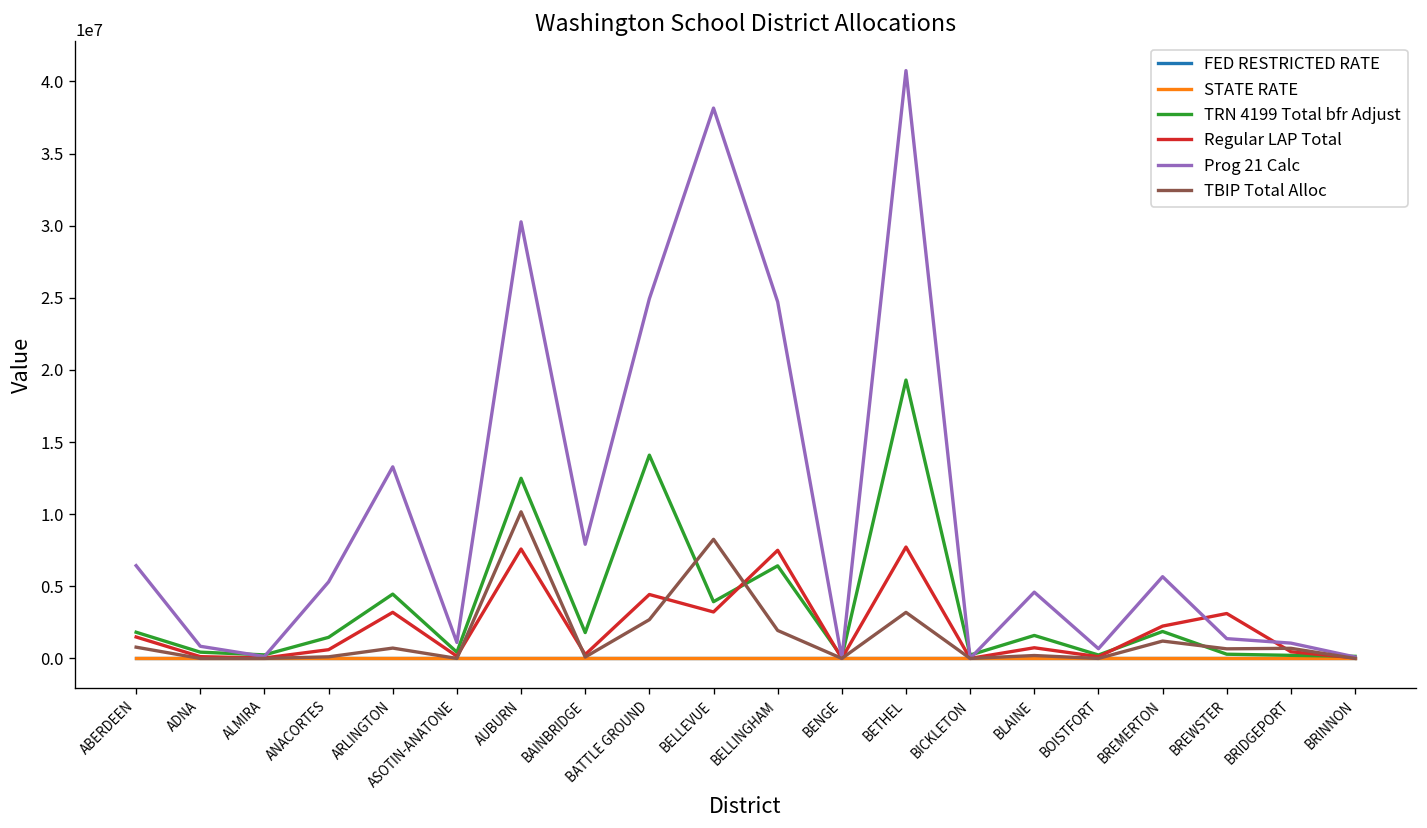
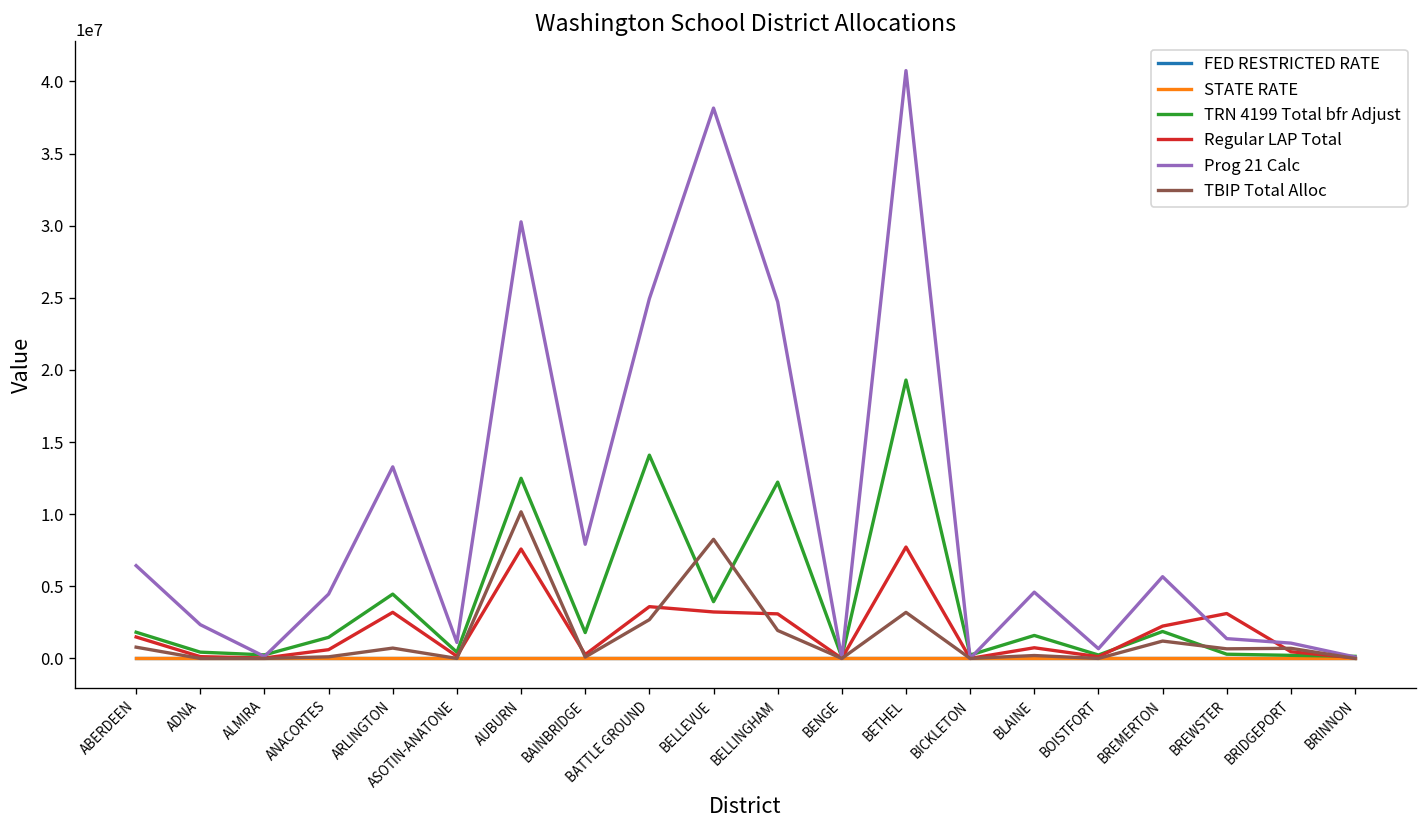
  {
    "STATE RATE": {
      "ABERDEEN": 0,
      "ARLINGTON": 0,
      "AUBURN": 0,
      "BATTLE GROUND": 0,
      "BELLEVUE": 0,
      "BELLINGHAM": 0,
      "BETHEL": 0,
      "BREMERTON": 0,
      "BREWSTER": 0,
      "BRIDGEPORT": 0
    },
    "TRN 4199 Total bfr Adjust": {
      "ABERDEEN": 1800000,
      "ADNA": 400000,
      "ANACORTES": 1500000,
      "ARLINGTON": 4500000,
      "ASOTIN-ANATONE": 400000,
      "AUBURN": 12500000,
      "BAINBRIDGE": 1800000,
      "BATTLE GROUND": 14100000,
      "BELLEVUE": 3900000,
-     "BELLINGHAM": 6400000,
+     "BELLINGHAM": 12200000,
      "BETHEL": 19300000,
      "BICKLETON": 200000,
      "BLAINE": 1600000,
      "BREMERTON": 1900000,
      "BREWSTER": 300000,
      "BRIDGEPORT": 200000
    },
    "Regular LAP Total": {
      "ABERDEEN": 1500000,
      "ANACORTES": 600000,
      "ARLINGTON": 3200000,
      "AUBURN": 7600000,
-     "BATTLE GROUND": 4400000,
+     "BATTLE GROUND": 3600000,
      "BELLEVUE": 3200000,
-     "BELLINGHAM": 7500000,
+     "BELLINGHAM": 3100000,
      "BETHEL": 7700000,
      "BLAINE": 700000,
      "BREMERTON": 2200000,
      "BREWSTER": 3100000,
      "BRIDGEPORT": 500000
    },
    "Prog 21 Calc": {
      "ABERDEEN": 6400000,
-     "ADNA": 800000,
-     "ANACORTES": 5300000,
+     "ADNA": 2300000,
+     "ANACORTES": 4500000,
      "ARLINGTON": 13300000,
      "ASOTIN-ANATONE": 1100000,
      "AUBURN": 30300000,
      "BAINBRIDGE": 7900000,
      "BATTLE GROUND": 24900000,
      "BELLEVUE": 38200000,
      "BELLINGHAM": 24700000,
      "BETHEL": 40800000,
      "BLAINE": 4600000,
      "BOISTFORT": 700000,
      "BREMERTON": 5700000,
      "BREWSTER": 1400000,
      "BRIDGEPORT": 1100000
    },
    "TBIP Total Alloc": {
      "ABERDEEN": 800000,
      "ARLINGTON": 700000,
      "AUBURN": 10200000,
      "BATTLE GROUND": 2700000,
      "BELLEVUE": 8300000,
      "BELLINGHAM": 1900000,
      "BETHEL": 3200000,
      "BREMERTON": 1200000,
      "BREWSTER": 700000,
      "BRIDGEPORT": 700000
    }
  }
